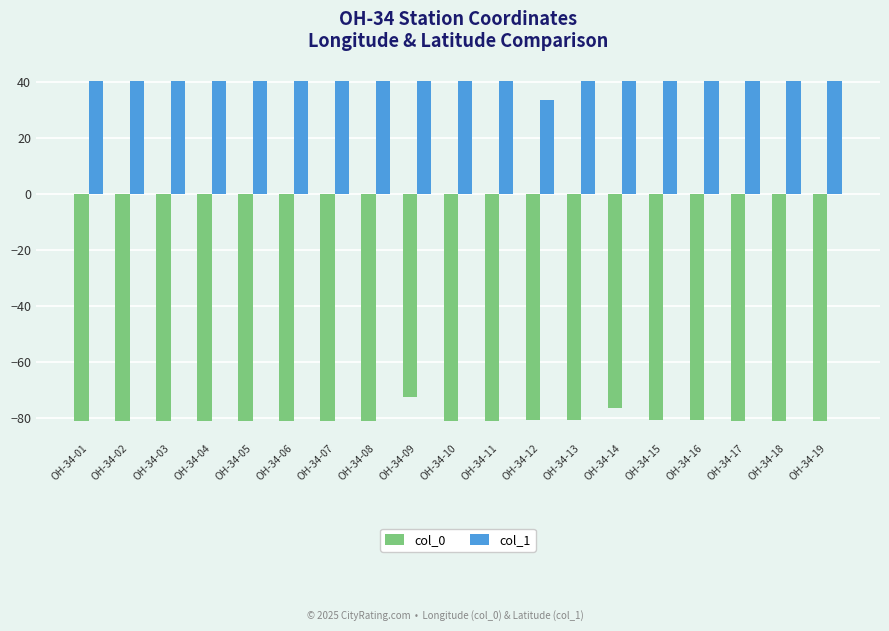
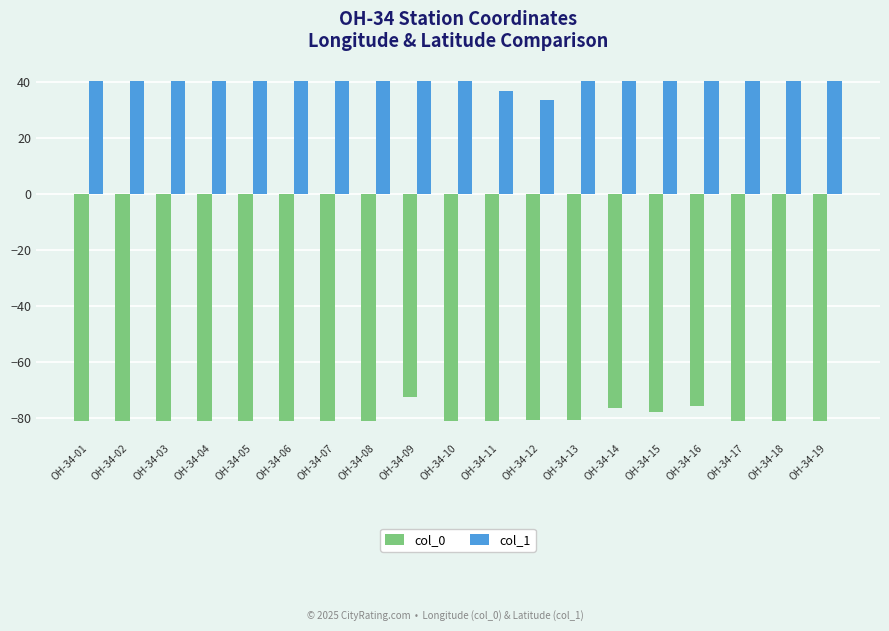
  {
    "col_0": {
      "OH-34-01": -81,
      "OH-34-02": -81,
      "OH-34-03": -81,
      "OH-34-04": -81,
      "OH-34-05": -81,
      "OH-34-06": -81,
      "OH-34-07": -81,
      "OH-34-08": -81,
      "OH-34-09": -73,
      "OH-34-10": -81,
      "OH-34-11": -81,
      "OH-34-12": -81,
      "OH-34-13": -81,
      "OH-34-14": -77,
-     "OH-34-15": -81,
-     "OH-34-16": -81,
+     "OH-34-15": -78,
+     "OH-34-16": -76,
      "OH-34-17": -81,
      "OH-34-18": -81,
      "OH-34-19": -81
    },
    "col_1": {
      "OH-34-01": 40,
      "OH-34-02": 40,
      "OH-34-03": 40,
      "OH-34-04": 40,
      "OH-34-05": 40,
      "OH-34-06": 40,
      "OH-34-07": 40,
      "OH-34-08": 40,
      "OH-34-09": 40,
      "OH-34-10": 40,
-     "OH-34-11": 40,
+     "OH-34-11": 37,
      "OH-34-12": 34,
      "OH-34-13": 40,
      "OH-34-14": 40,
      "OH-34-15": 40,
      "OH-34-16": 40,
      "OH-34-17": 40,
      "OH-34-18": 40,
      "OH-34-19": 40
    }
  }
